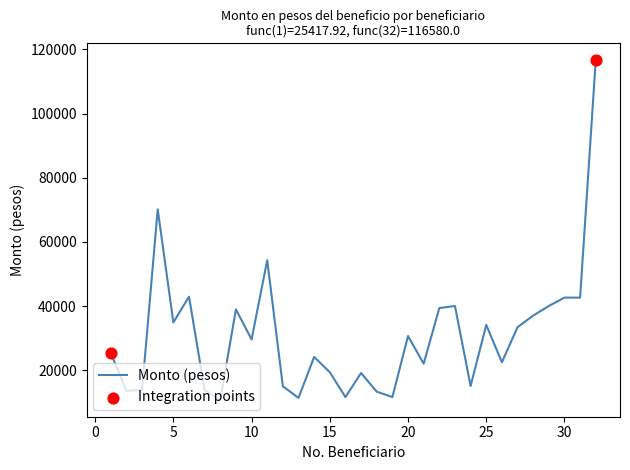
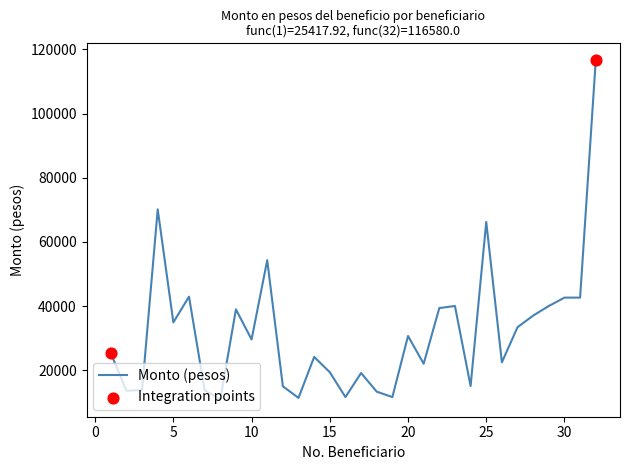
  {
    "Monto (pesos)": {
      "5": 35000,
      "10": 30000,
      "15": 19000,
      "20": 31000,
-     "25": 34000,
+     "25": 66000,
      "30": 43000
    }
  }
